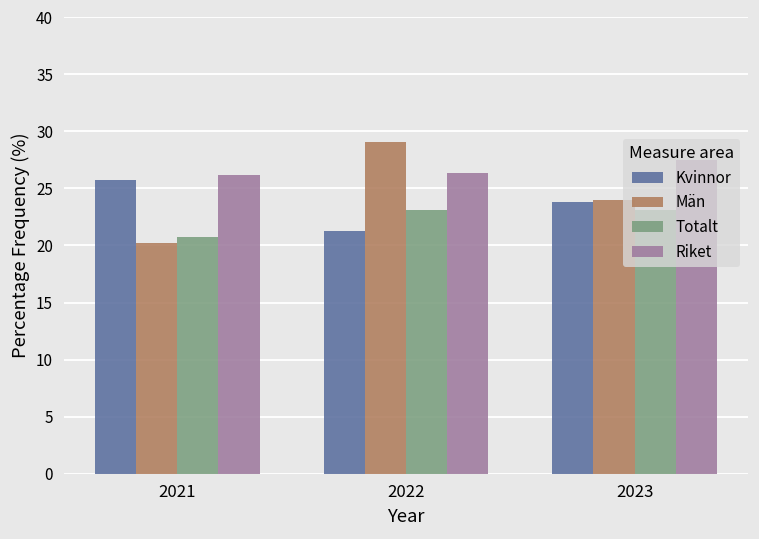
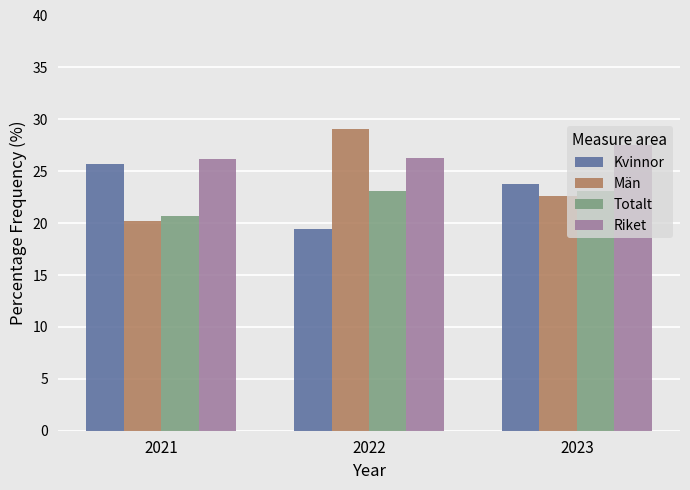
  {
    "Kvinnor": {
      "2021": 25.7,
-     "2022": 21.3,
+     "2022": 19.4,
      "2023": 23.8
    },
    "Män": {
      "2021": 20.2,
      "2022": 29.1,
-     "2023": 24.0
+     "2023": 22.6
    },
    "Totalt": {
      "2021": 20.7,
      "2022": 23.1
    },
    "Riket": {
      "2021": 26.2,
      "2022": 26.3
    }
  }
